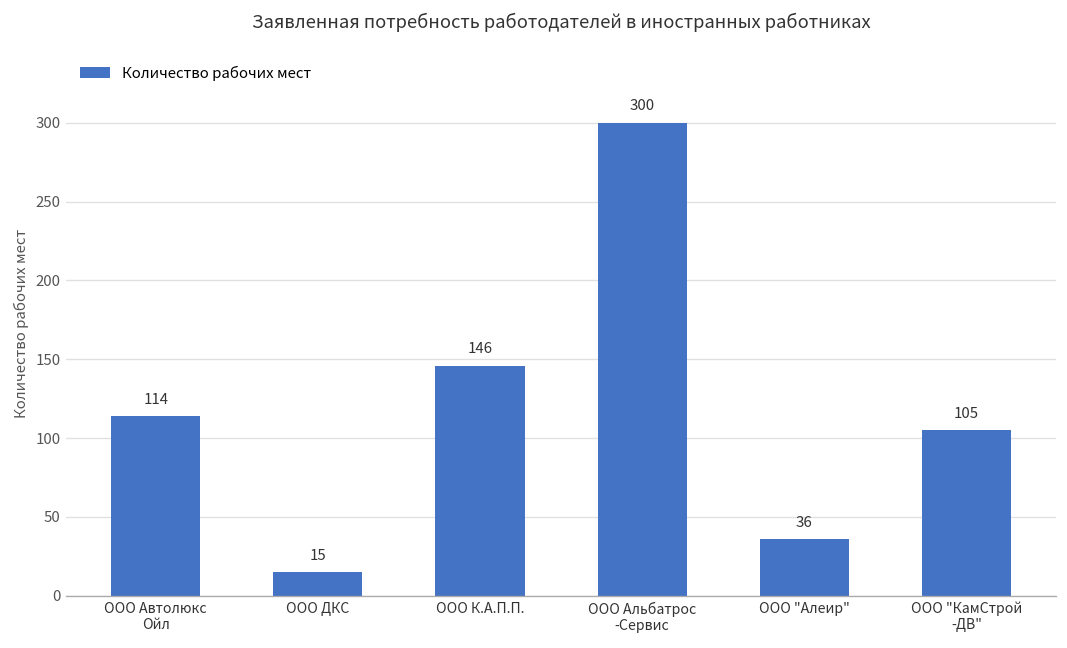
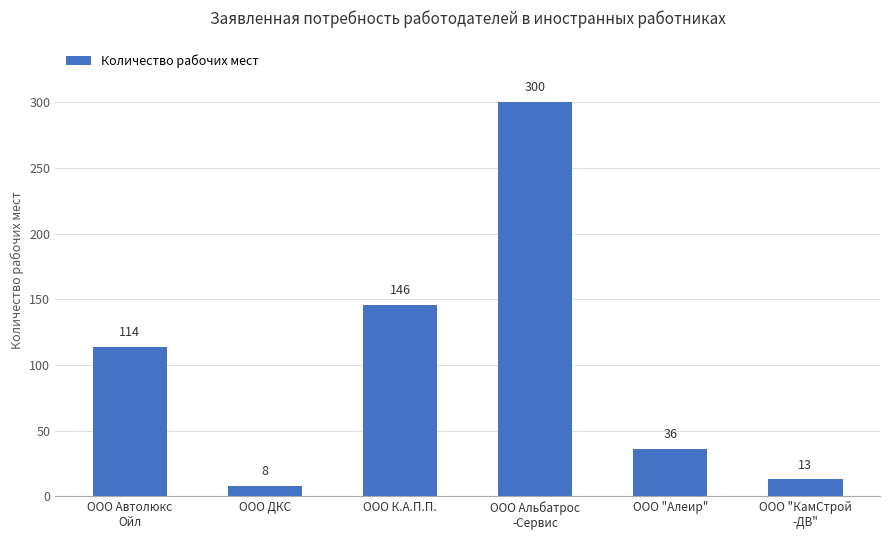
  {
    "ООО Автолюкс Ойл": 114,
-   "ООО ДКС": 15,
+   "ООО ДКС": 8,
    "ООО К.А.П.П.": 146,
    "ООО Альбатрос -Сервис": 300,
    "ООО \"Алеир\"": 36,
-   "ООО \"КамСтрой -ДВ\"": 105
+   "ООО \"КамСтрой -ДВ\"": 13
  }
